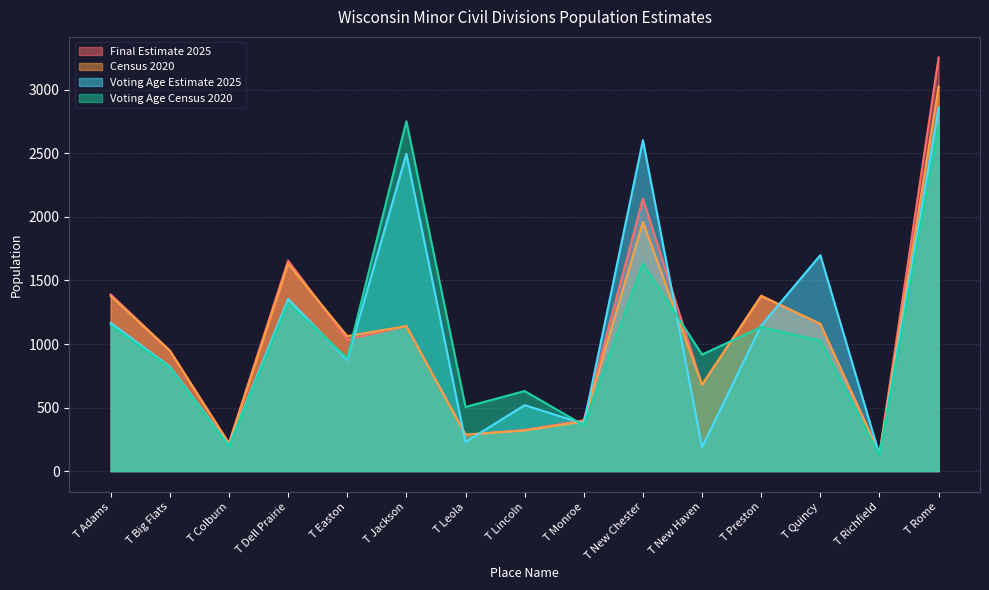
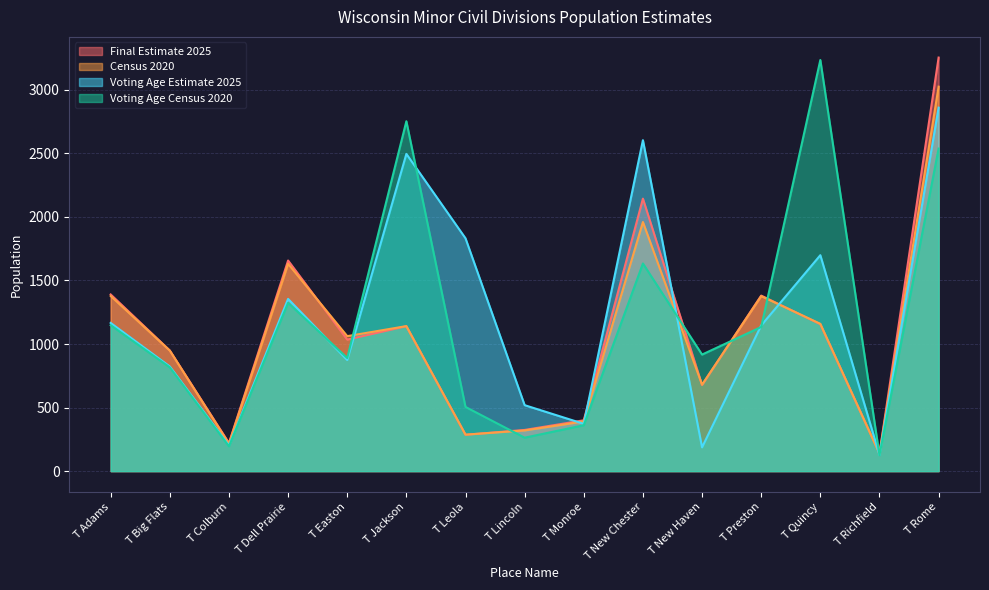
  {
    "Voting Age Estimate 2025": {
      "T Dell Prairie": 1360,
      "T Jackson": 2500,
-     "T Leola": 230,
+     "T Leola": 1830,
      "T Lincoln": 520,
      "T New Chester": 2600,
      "T New Haven": 190,
      "T Quincy": 1700,
      "T Rome": 2860
    },
    "Voting Age Census 2020": {
      "T Dell Prairie": 1320,
      "T Jackson": 2750,
      "T Leola": 510,
-     "T Lincoln": 630,
+     "T Lincoln": 260,
      "T New Chester": 1630,
      "T New Haven": 920,
-     "T Quincy": 1030,
-     "T Rome": 2730
+     "T Quincy": 3240,
+     "T Rome": 2540
    }
  }
